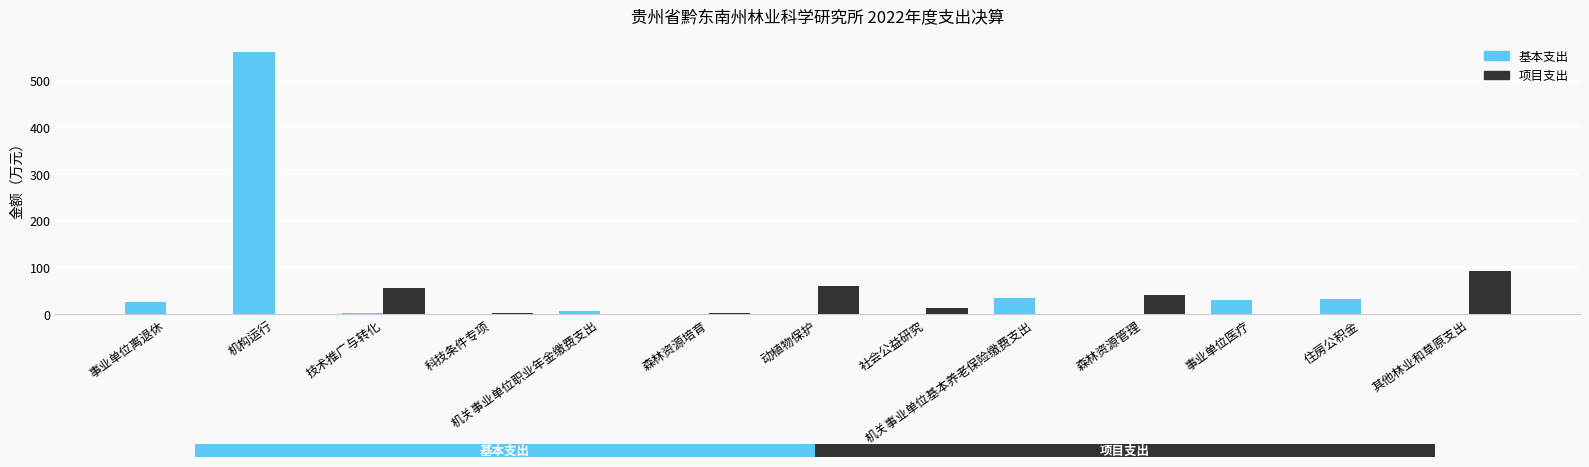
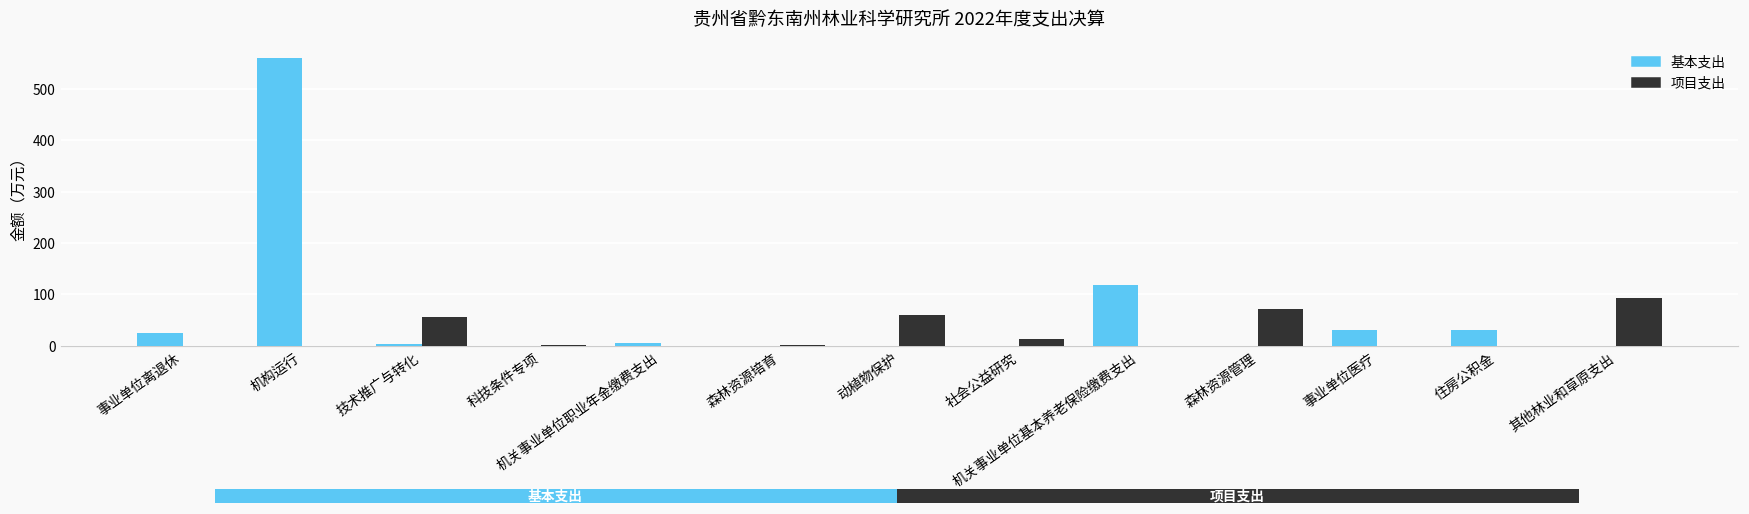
  {
    "基本支出": {
      "事业单位离退休": 30,
      "机构运行": 560,
      "科技条件专项": 0,
      "机关事业单位职业年金缴费支出": 10,
      "森林资源培育": 0,
      "动植物保护": 0,
      "社会公益研究": 0,
-     "机关事业单位基本养老保险缴费支出": 30,
+     "机关事业单位基本养老保险缴费支出": 120,
      "森林资源管理": 0,
      "事业单位医疗": 30,
      "住房公积金": 30,
      "其他林业和草原支出": 0
    },
    "项目支出": {
      "事业单位离退休": 0,
      "机构运行": 0,
      "技术推广与转化": 60,
      "机关事业单位职业年金缴费支出": 0,
      "动植物保护": 60,
      "社会公益研究": 10,
      "机关事业单位基本养老保险缴费支出": 0,
-     "森林资源管理": 40,
+     "森林资源管理": 70,
      "事业单位医疗": 0,
      "住房公积金": 0,
      "其他林业和草原支出": 90
    }
  }
